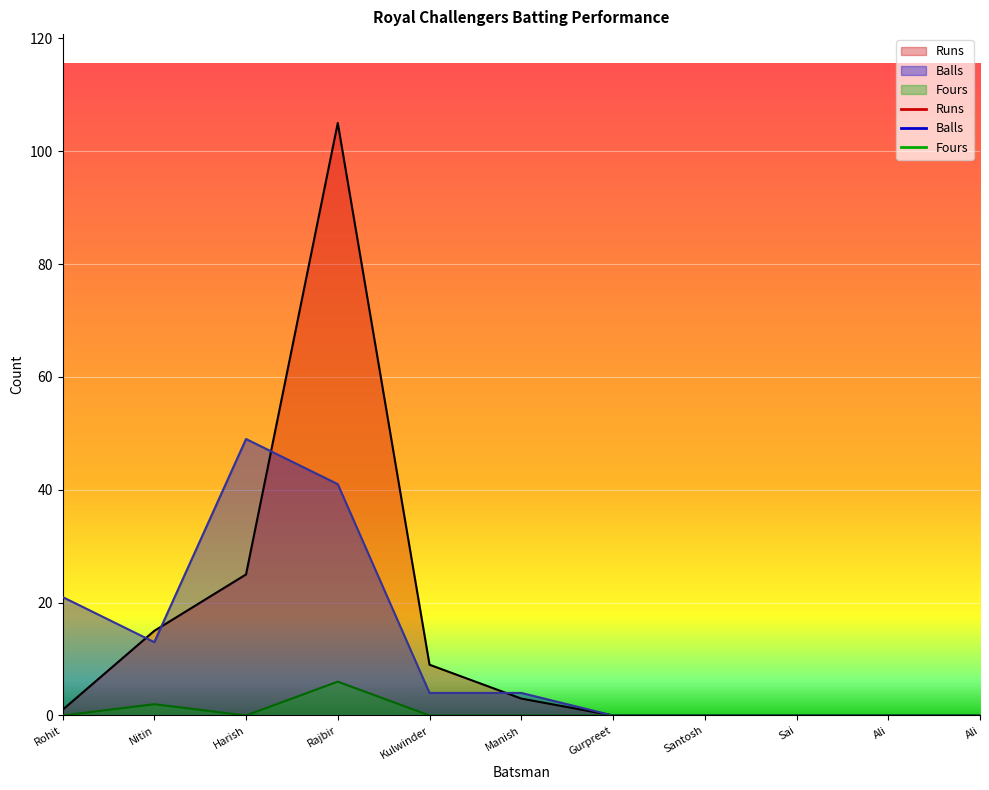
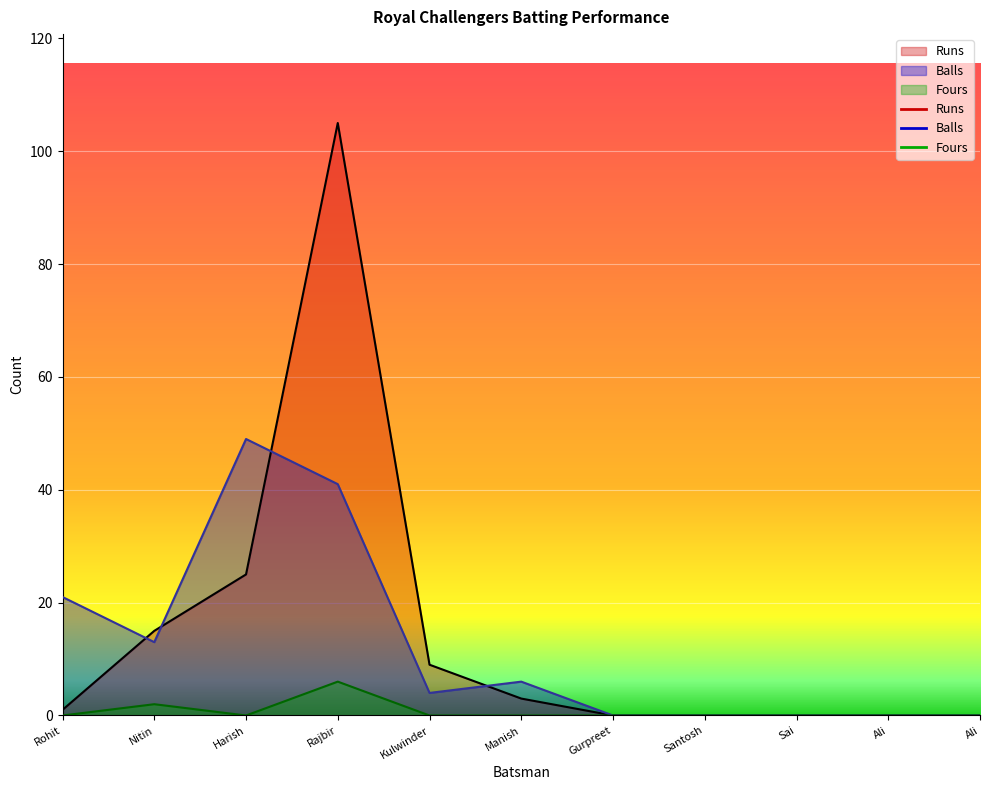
  {
    "Runs": {
      "Rohit": 1,
      "Nitin": 15,
      "Harish": 25,
      "Rajbir": 105,
      "Kulwinder": 9,
      "Manish": 3
    },
    "Balls": {
      "Rohit": 21,
      "Nitin": 13,
      "Harish": 49,
      "Rajbir": 41,
      "Kulwinder": 4,
-     "Manish": 4
+     "Manish": 6
    },
    "Fours": {
      "Rohit": 0,
      "Nitin": 2,
      "Harish": 0,
      "Rajbir": 6,
      "Kulwinder": 0,
      "Manish": 0
    }
  }
